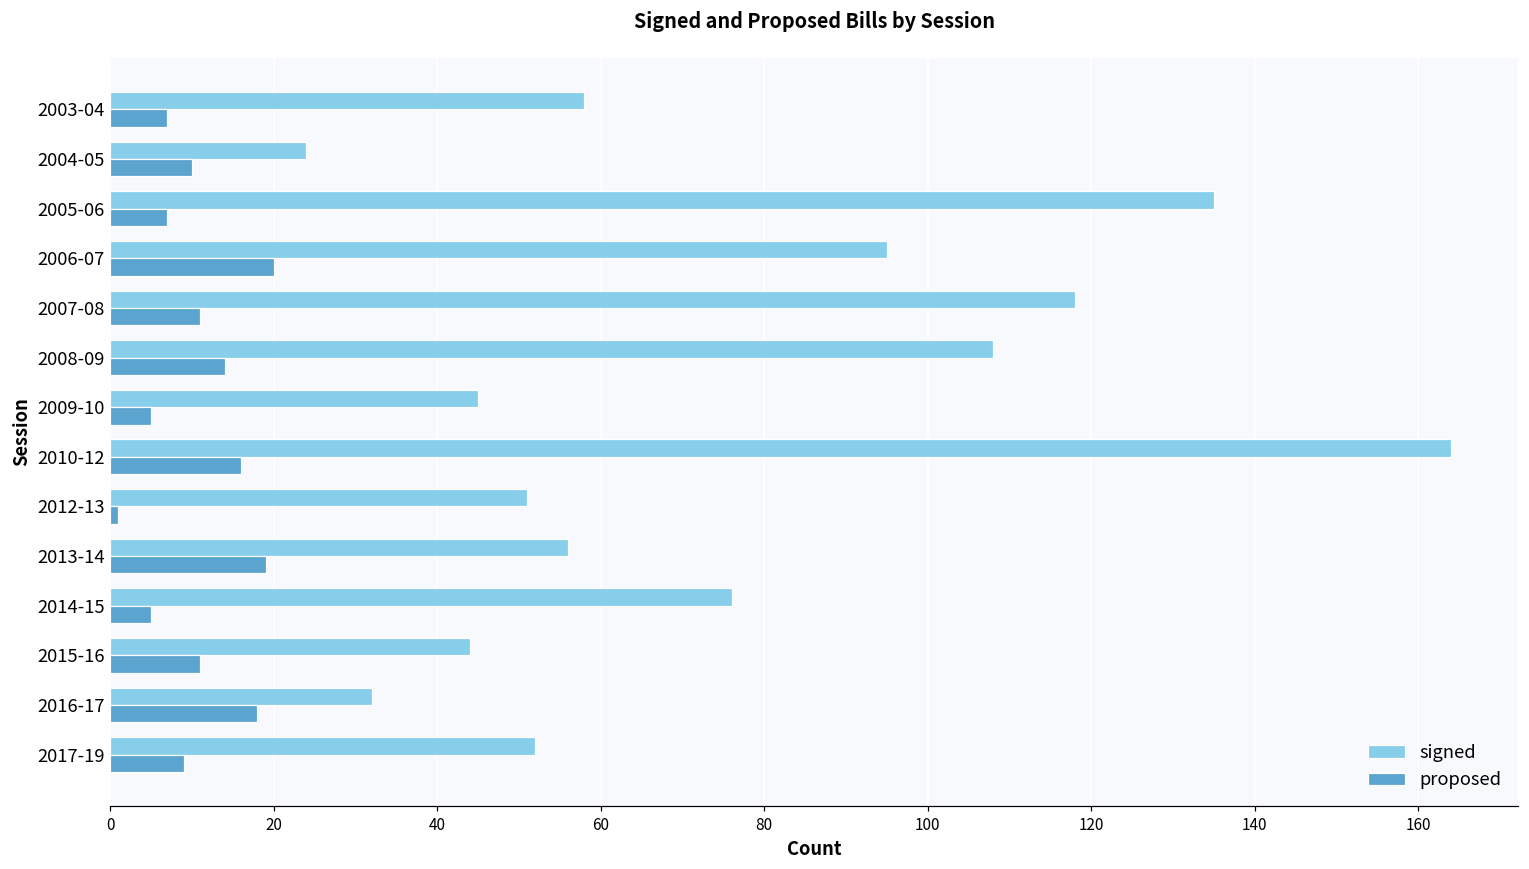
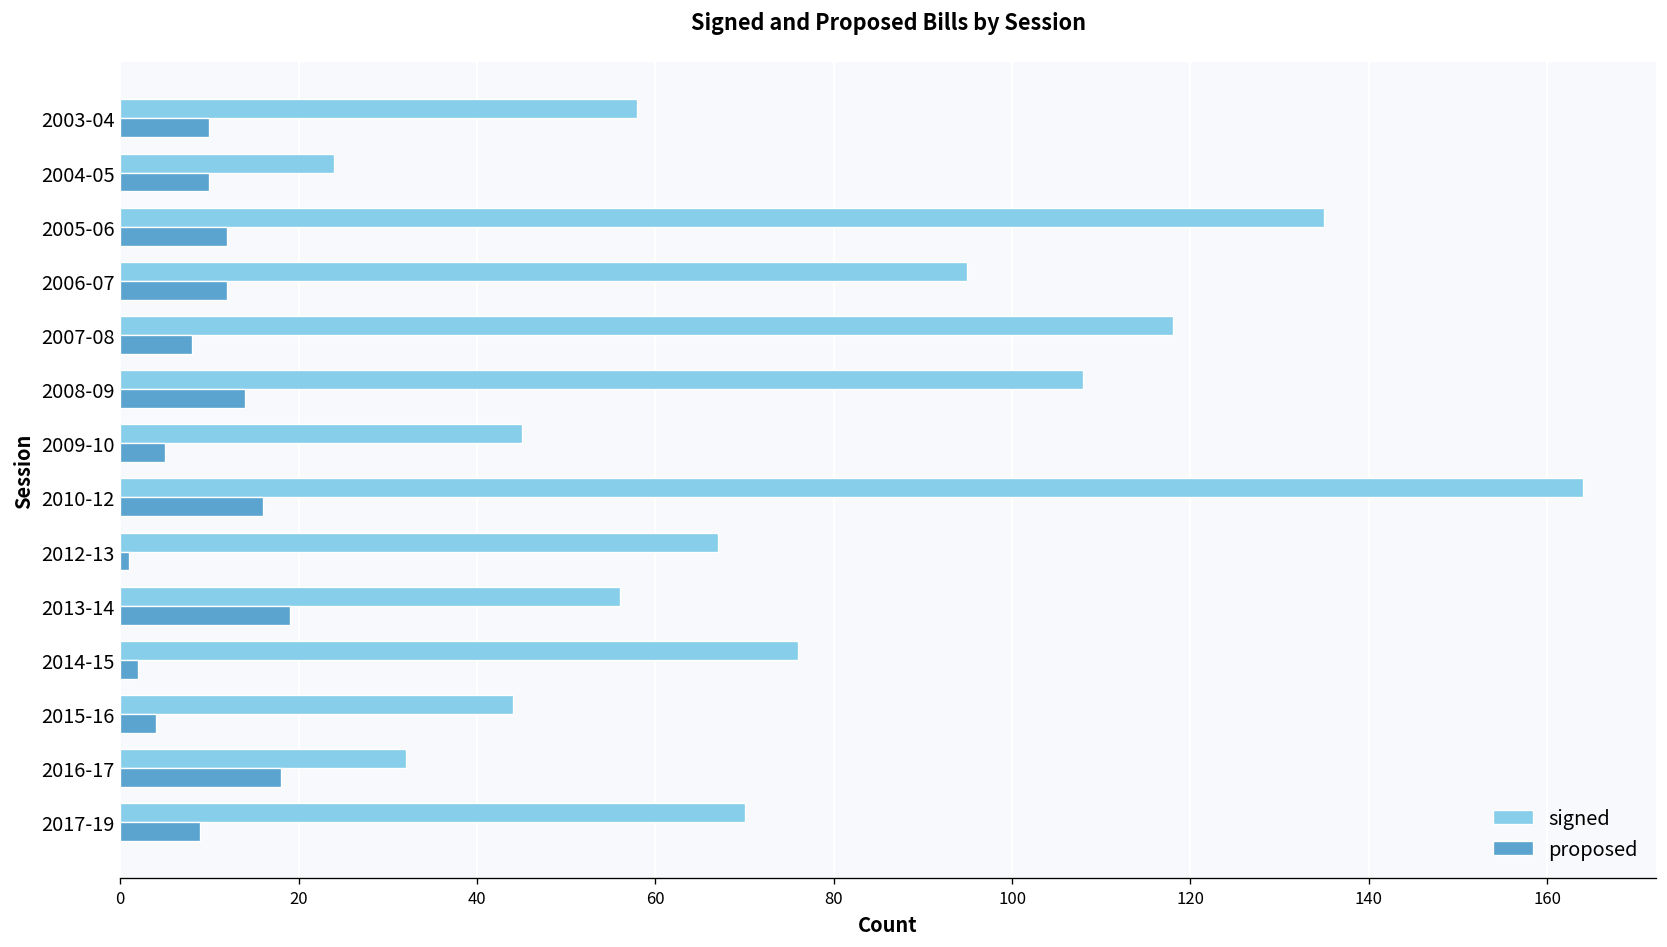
  {
    "signed": {
      "2003-04": 58,
      "2004-05": 24,
      "2005-06": 135,
      "2006-07": 95,
      "2007-08": 118,
      "2008-09": 108,
      "2009-10": 45,
      "2010-12": 164,
-     "2012-13": 51,
+     "2012-13": 67,
      "2013-14": 56,
      "2014-15": 76,
      "2015-16": 44,
      "2016-17": 32,
-     "2017-19": 52
+     "2017-19": 70
    },
    "proposed": {
-     "2003-04": 7,
+     "2003-04": 10,
      "2004-05": 10,
-     "2005-06": 7,
-     "2006-07": 20,
-     "2007-08": 11,
+     "2005-06": 12,
+     "2006-07": 12,
+     "2007-08": 8,
      "2008-09": 14,
      "2009-10": 5,
      "2010-12": 16,
      "2012-13": 1,
      "2013-14": 19,
-     "2014-15": 5,
-     "2015-16": 11,
+     "2014-15": 2,
+     "2015-16": 4,
      "2016-17": 18,
      "2017-19": 9
    }
  }
